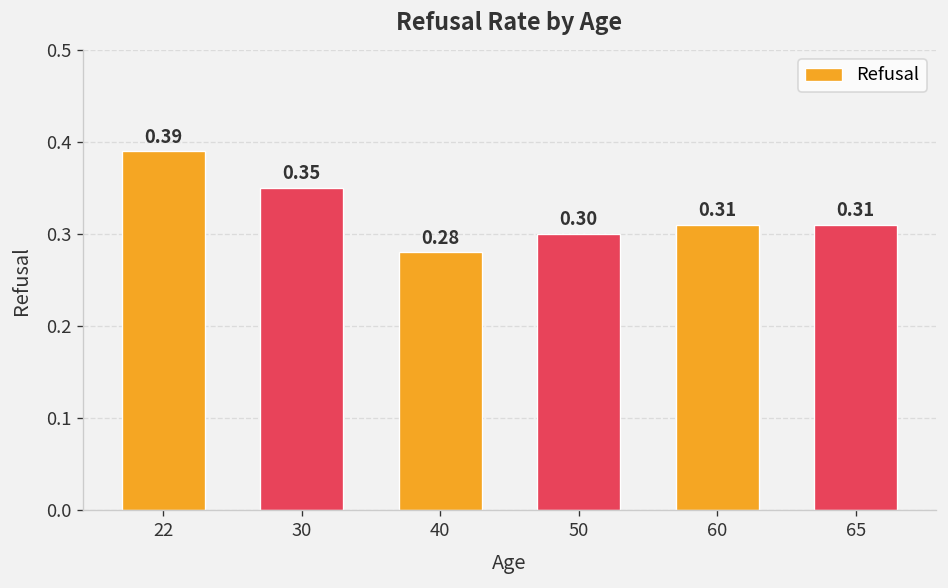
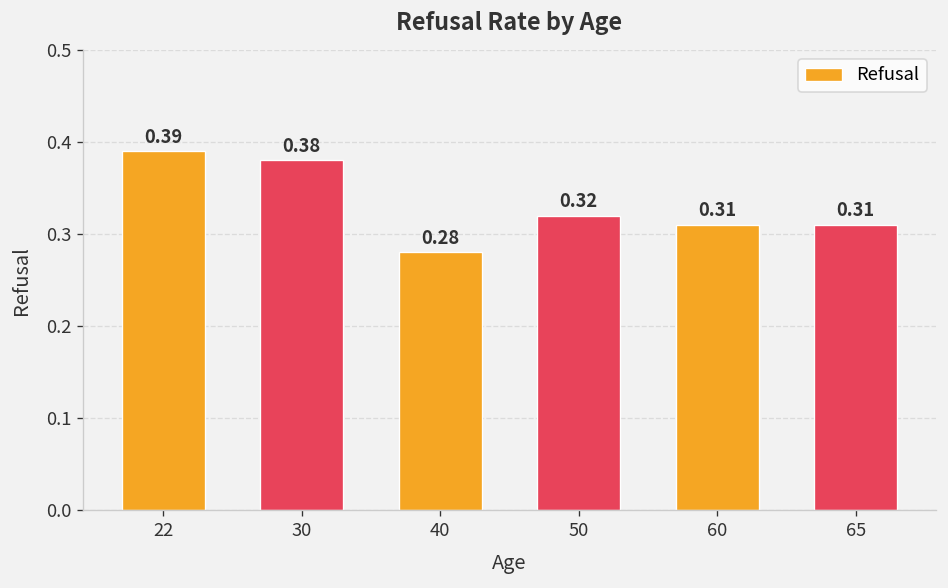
  {
    "22": 0.39,
-   "30": 0.35,
+   "30": 0.38,
    "40": 0.28,
-   "50": 0.30,
+   "50": 0.32,
    "60": 0.31,
    "65": 0.31
  }
